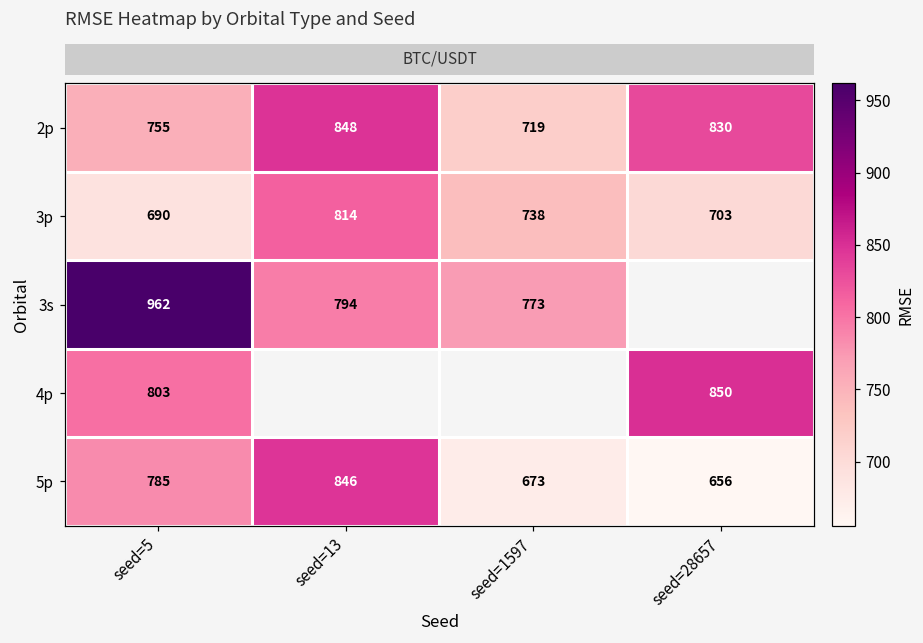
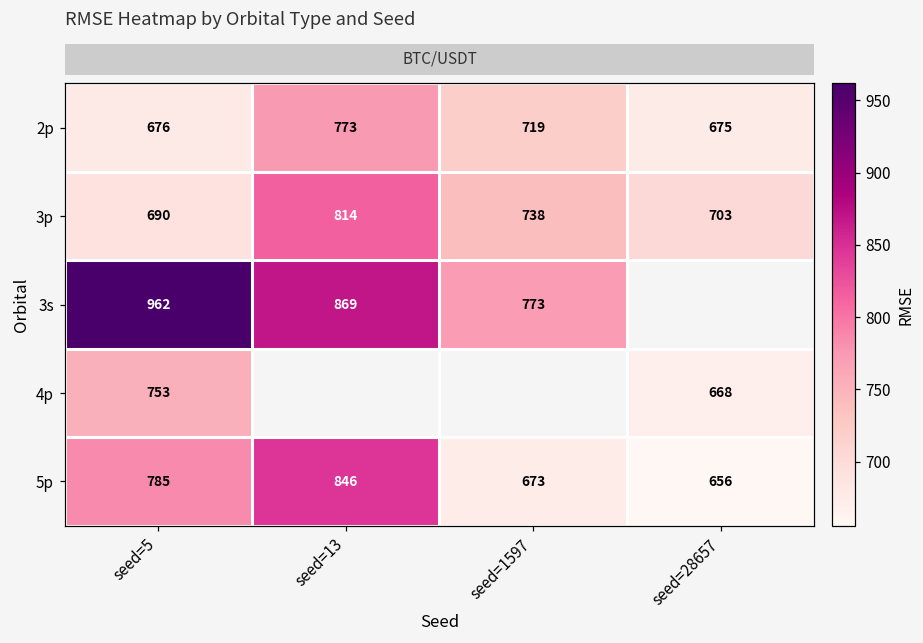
  {
    "2p": {
-     "seed=5": 755,
-     "seed=13": 848,
+     "seed=5": 676,
+     "seed=13": 773,
      "seed=1597": 719,
-     "seed=28657": 830
+     "seed=28657": 675
    },
    "3p": {
      "seed=5": 690,
      "seed=13": 814,
      "seed=1597": 738,
      "seed=28657": 703
    },
    "3s": {
      "seed=5": 962,
-     "seed=13": 794,
+     "seed=13": 869,
      "seed=1597": 773
    },
    "4p": {
-     "seed=5": 803,
-     "seed=28657": 850
+     "seed=5": 753,
+     "seed=28657": 668
    },
    "5p": {
      "seed=5": 785,
      "seed=13": 846,
      "seed=1597": 673,
      "seed=28657": 656
    }
  }
